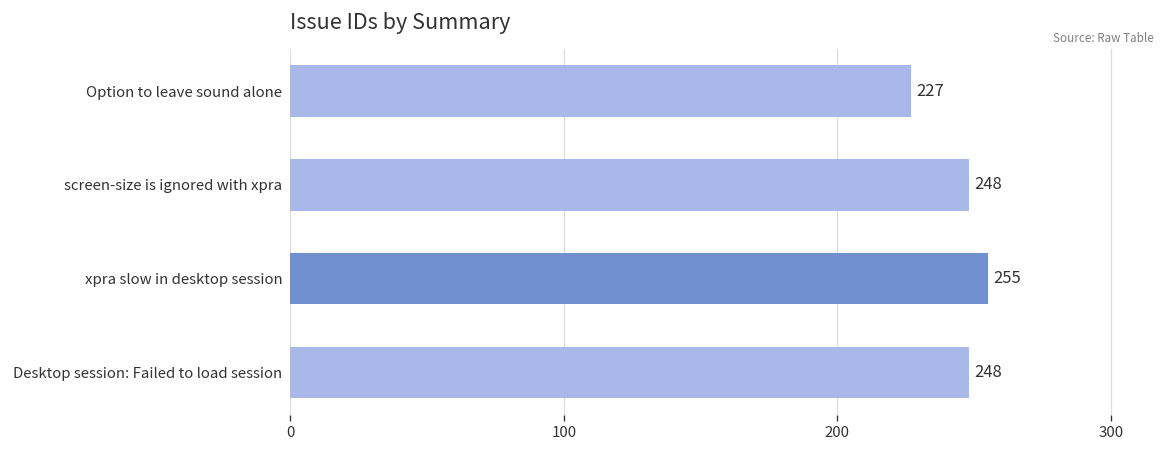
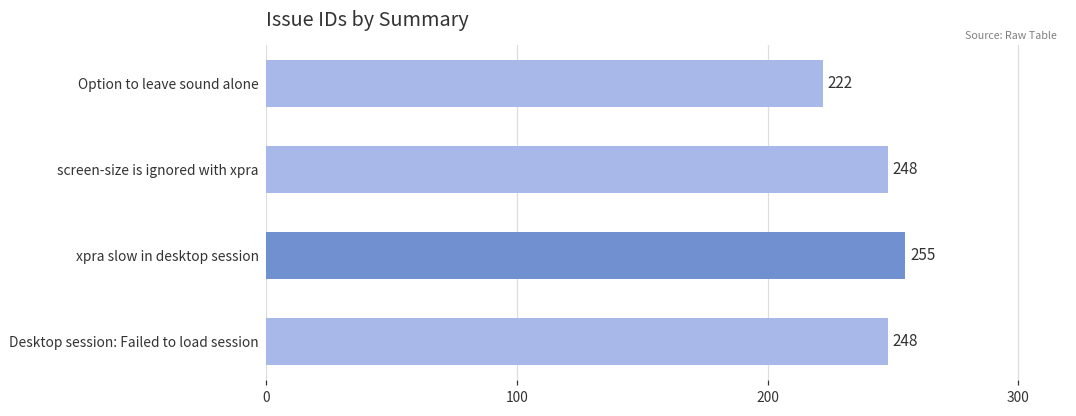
  {
-   "Option to leave sound alone": 227,
+   "Option to leave sound alone": 222,
    "screen-size is ignored with xpra": 248,
    "xpra slow in desktop session": 255,
    "Desktop session: Failed to load session": 248
  }
